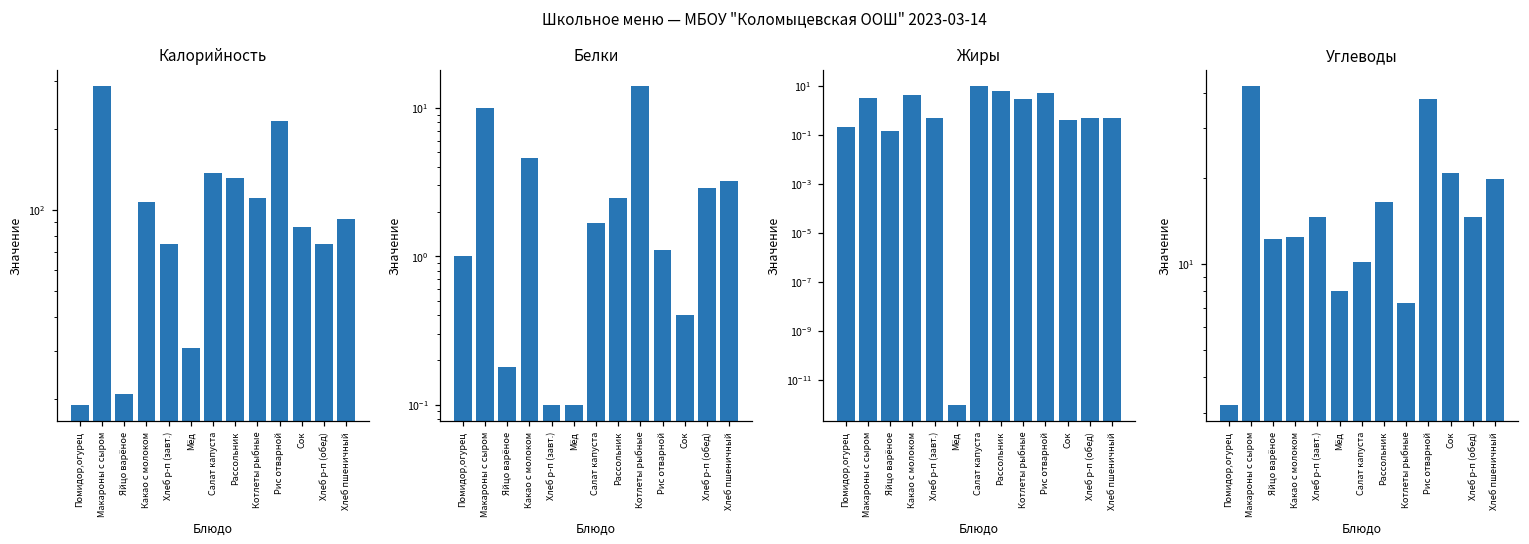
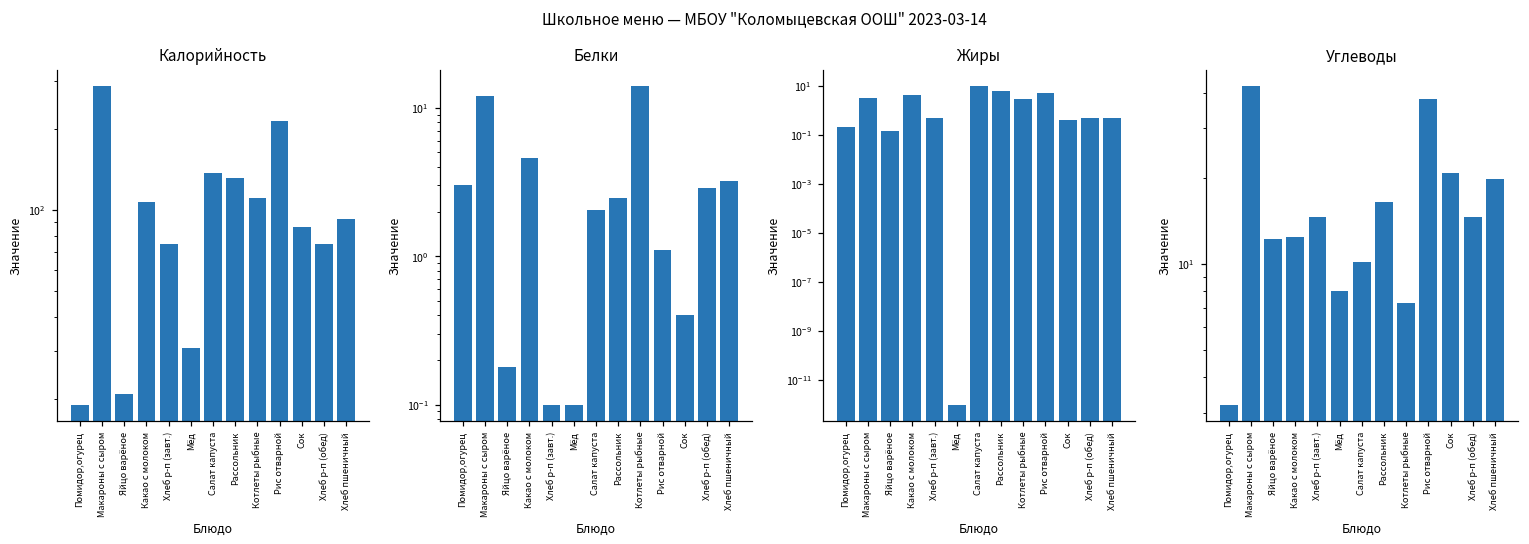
  {
    "Белки": {
-     "Помидор,огурец": 1,
-     "Макароны с сыром": 10,
+     "Помидор,огурец": 3,
+     "Макароны с сыром": 12,
      "Яйцо варёное": 0.18,
      "Какао с молоком": 4.6,
      "Хлеб р-п (завт.)": 0.1,
      "Мёд": 0.1,
-     "Салат капуста": 1.7,
+     "Салат капуста": 2.1,
      "Рассольник": 2.5,
      "Котлеты рыбные": 14,
      "Рис отварной": 1.1,
      "Сок": 0.4,
      "Хлеб р-п (обед)": 2.9,
      "Хлеб пшеничный": 3.2
    },
    "Жиры": {
      "Помидор,огурец": 0.2,
      "Макароны с сыром": 3,
      "Яйцо варёное": 0.1,
      "Какао с молоком": 4,
      "Хлеб р-п (завт.)": 0.5,
      "Мёд": 0.000000000001,
      "Салат капуста": 10,
      "Рассольник": 6,
      "Котлеты рыбные": 3,
      "Рис отварной": 5,
      "Сок": 0.4,
      "Хлеб р-п (обед)": 0.5,
      "Хлеб пшеничный": 0.5
    }
  }
